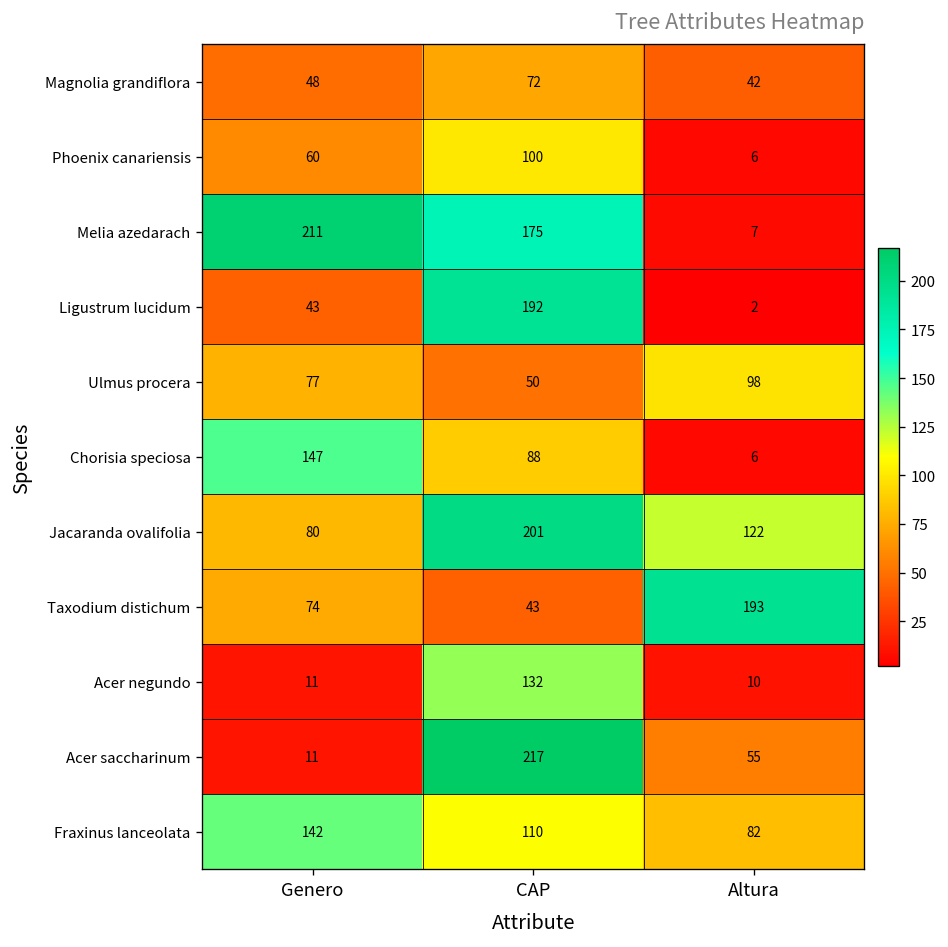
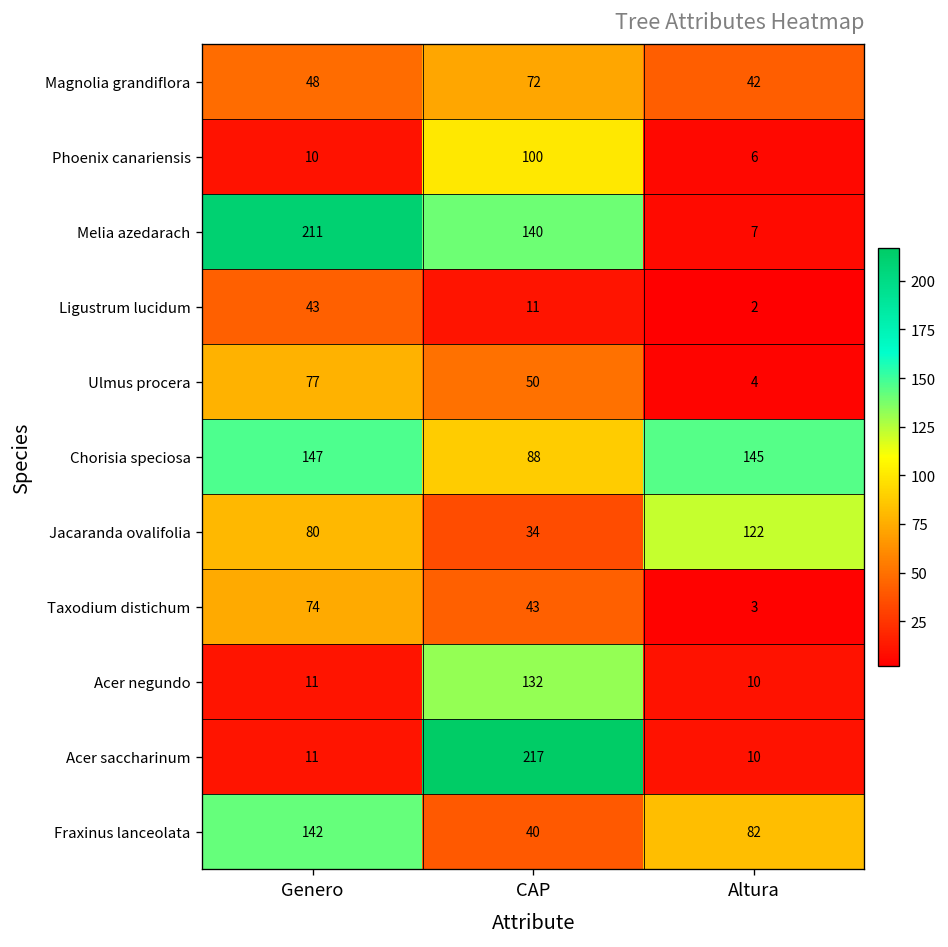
  {
    "Magnolia grandiflora": {
      "Genero": 48,
      "CAP": 72,
      "Altura": 42
    },
    "Phoenix canariensis": {
-     "Genero": 60,
+     "Genero": 10,
      "CAP": 100,
      "Altura": 6
    },
    "Melia azedarach": {
      "Genero": 211,
-     "CAP": 175,
+     "CAP": 140,
      "Altura": 7
    },
    "Ligustrum lucidum": {
      "Genero": 43,
-     "CAP": 192,
+     "CAP": 11,
      "Altura": 2
    },
    "Ulmus procera": {
      "Genero": 77,
      "CAP": 50,
-     "Altura": 98
+     "Altura": 4
    },
    "Chorisia speciosa": {
      "Genero": 147,
      "CAP": 88,
-     "Altura": 6
+     "Altura": 145
    },
    "Jacaranda ovalifolia": {
      "Genero": 80,
-     "CAP": 201,
+     "CAP": 34,
      "Altura": 122
    },
    "Taxodium distichum": {
      "Genero": 74,
      "CAP": 43,
-     "Altura": 193
+     "Altura": 3
    },
    "Acer negundo": {
      "Genero": 11,
      "CAP": 132,
      "Altura": 10
    },
    "Acer saccharinum": {
      "Genero": 11,
      "CAP": 217,
-     "Altura": 55
+     "Altura": 10
    },
    "Fraxinus lanceolata": {
      "Genero": 142,
-     "CAP": 110,
+     "CAP": 40,
      "Altura": 82
    }
  }
